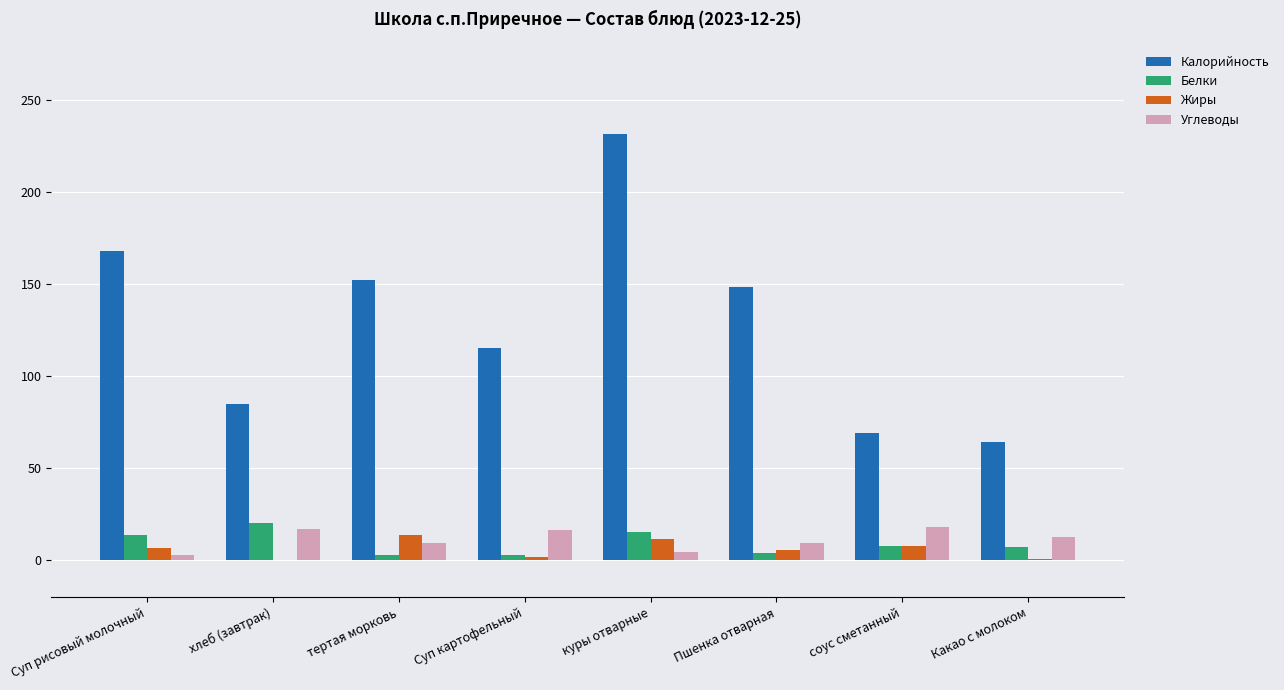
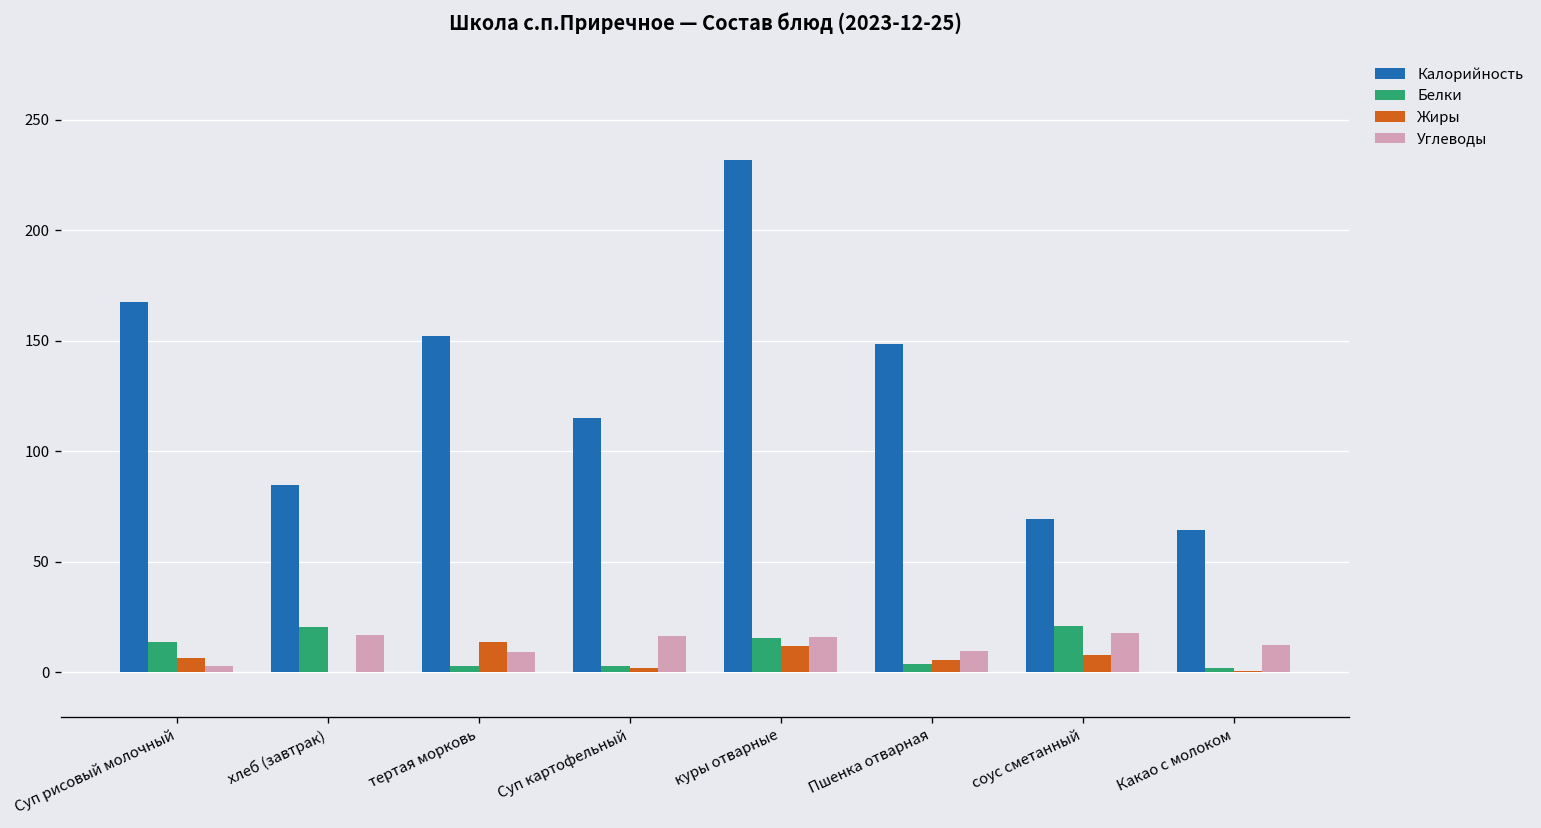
  {
    "Калорийность": {
      "Суп рисовый молочный": 168,
      "хлеб (завтрак)": 85,
      "тертая морковь": 152,
      "Суп картофельный": 115,
      "куры отварные": 232,
      "Пшенка отварная": 149,
      "соус сметанный": 69,
      "Какао с молоком": 64
    },
    "Белки": {
      "Суп рисовый молочный": 14,
      "хлеб (завтрак)": 20,
      "тертая морковь": 3,
      "Суп картофельный": 3,
      "куры отварные": 16,
      "Пшенка отварная": 4,
-     "соус сметанный": 8,
-     "Какао с молоком": 7
+     "соус сметанный": 21,
+     "Какао с молоком": 2
    },
    "Жиры": {
      "Суп рисовый молочный": 6,
      "тертая морковь": 14,
      "Суп картофельный": 2,
      "куры отварные": 12,
      "Пшенка отварная": 6,
      "соус сметанный": 8
    },
    "Углеводы": {
      "Суп рисовый молочный": 3,
      "хлеб (завтрак)": 17,
      "тертая морковь": 9,
      "Суп картофельный": 17,
-     "куры отварные": 5,
+     "куры отварные": 16,
      "Пшенка отварная": 10,
      "соус сметанный": 18,
      "Какао с молоком": 13
    }
  }
